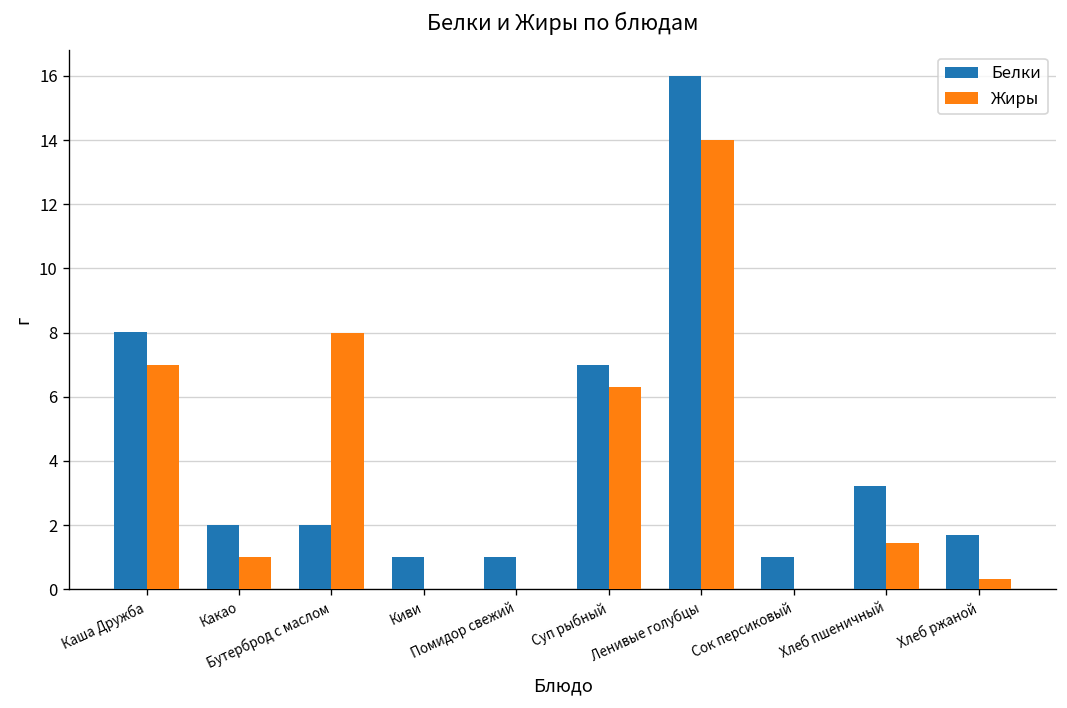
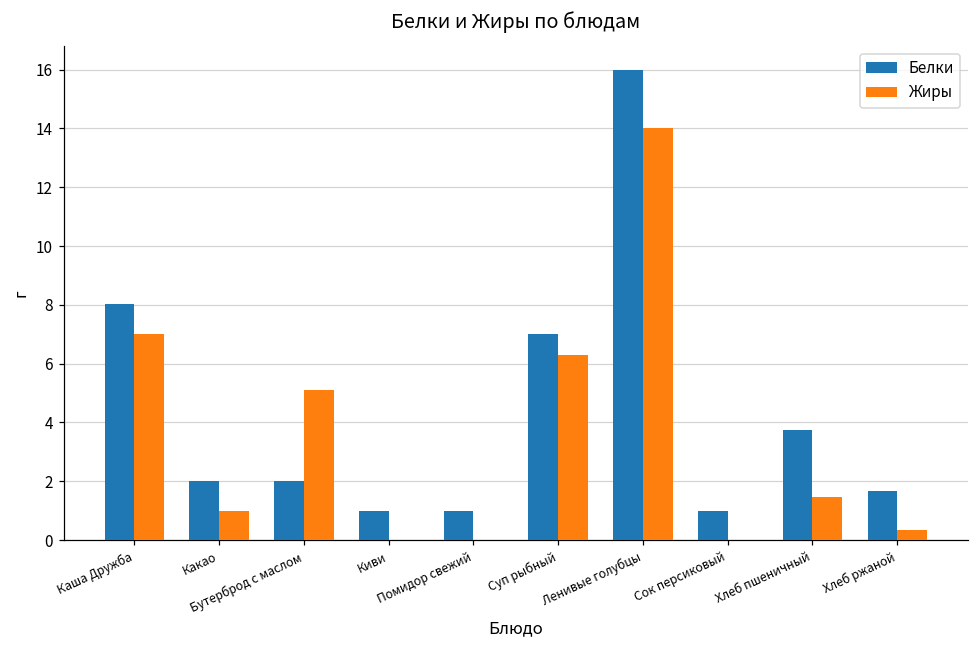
  {
    "Белки": {
      "Каша Дружба": 8.0,
      "Какао": 2.0,
      "Бутерброд с маслом": 2.0,
      "Киви": 1.0,
      "Помидор свежий": 1.0,
      "Суп рыбный": 7.0,
      "Ленивые голубцы": 16.0,
      "Сок персиковый": 1.0,
-     "Хлеб пшеничный": 3.2,
+     "Хлеб пшеничный": 3.8,
      "Хлеб ржаной": 1.7
    },
    "Жиры": {
      "Каша Дружба": 7.0,
      "Какао": 1.0,
-     "Бутерброд с маслом": 8.0,
+     "Бутерброд с маслом": 5.1,
      "Киви": 0.0,
      "Помидор свежий": 0.0,
      "Суп рыбный": 6.3,
      "Ленивые голубцы": 14.0,
      "Сок персиковый": 0.0,
      "Хлеб пшеничный": 1.5,
      "Хлеб ржаной": 0.3
    }
  }
